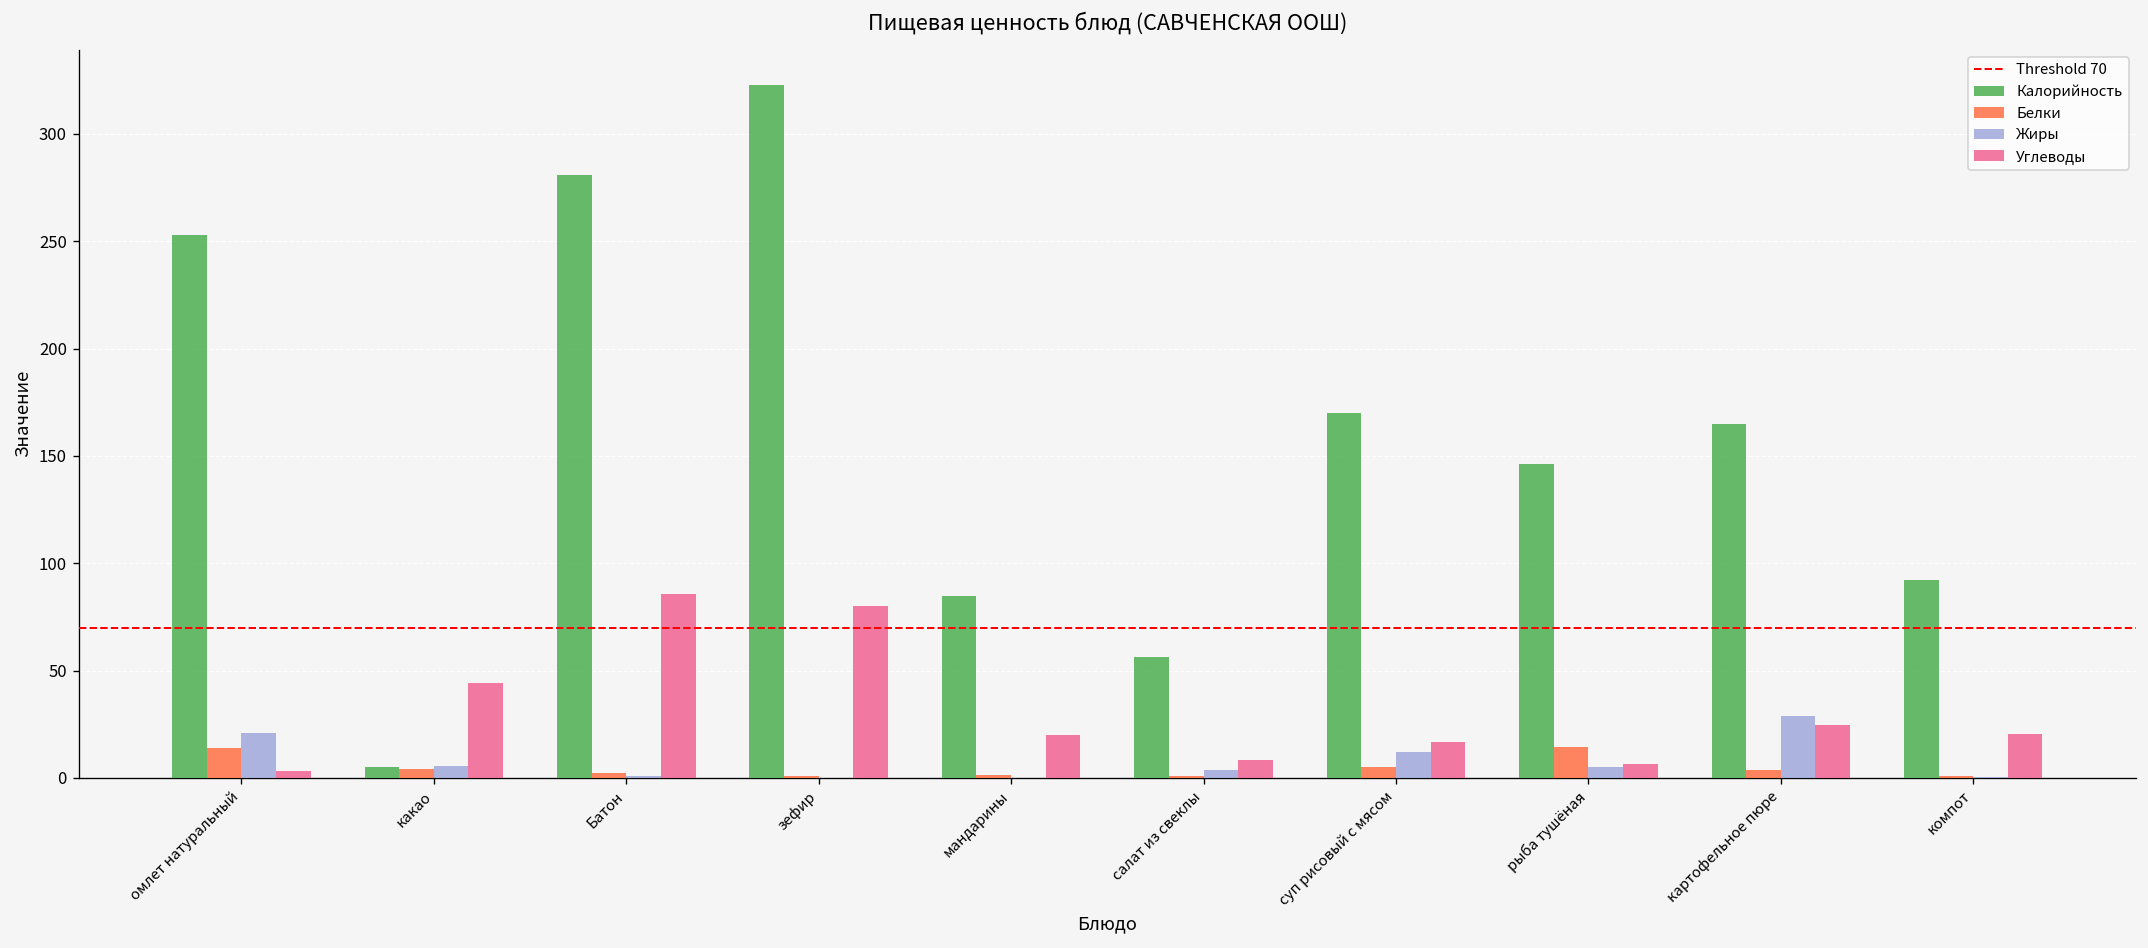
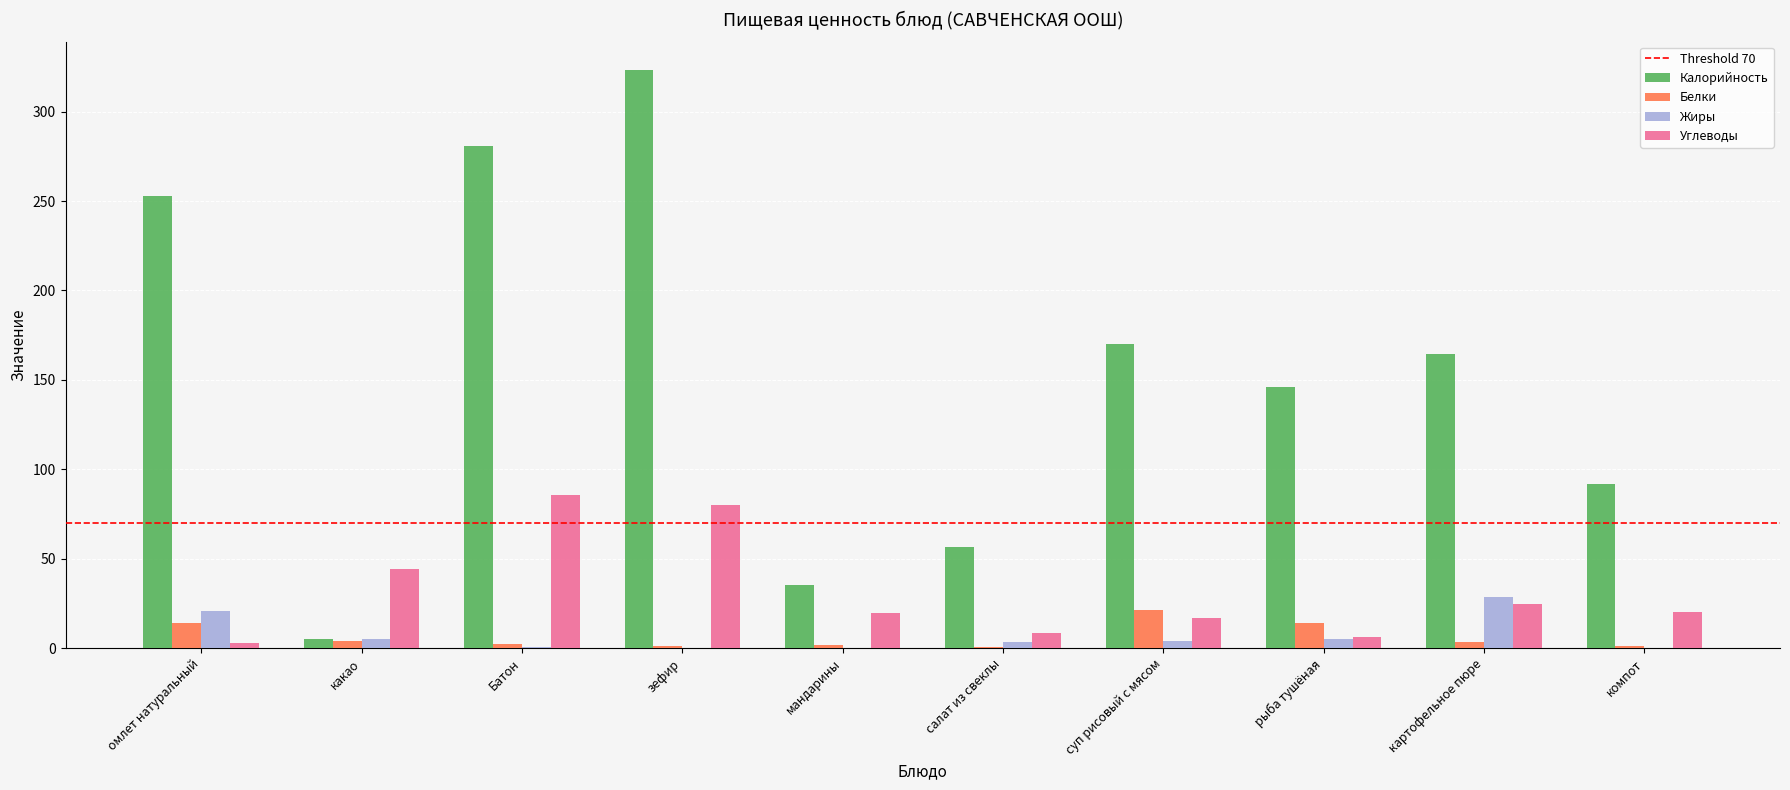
  {
    "Калорийность": {
      "омлет натуральный": 253,
      "какао": 5,
      "Батон": 281,
      "зефир": 323,
-     "мандарины": 85,
+     "мандарины": 35,
      "салат из свеклы": 56,
      "суп рисовый с мясом": 170,
      "рыба тушёная": 146,
      "картофельное пюре": 165,
      "компот": 92
    },
    "Белки": {
      "омлет натуральный": 14,
      "какао": 4,
      "Батон": 2,
      "мандарины": 2,
-     "суп рисовый с мясом": 5,
+     "суп рисовый с мясом": 22,
      "рыба тушёная": 14,
      "картофельное пюре": 4
    },
    "Жиры": {
      "омлет натуральный": 21,
      "какао": 5,
      "зефир": 0,
      "мандарины": 0,
      "салат из свеклы": 4,
-     "суп рисовый с мясом": 12,
+     "суп рисовый с мясом": 4,
      "рыба тушёная": 5,
      "картофельное пюре": 29
    },
    "Углеводы": {
      "омлет натуральный": 3,
      "какао": 44,
      "Батон": 86,
      "зефир": 80,
      "мандарины": 20,
      "салат из свеклы": 8,
      "суп рисовый с мясом": 17,
      "рыба тушёная": 6,
      "картофельное пюре": 25,
      "компот": 20
    }
  }
